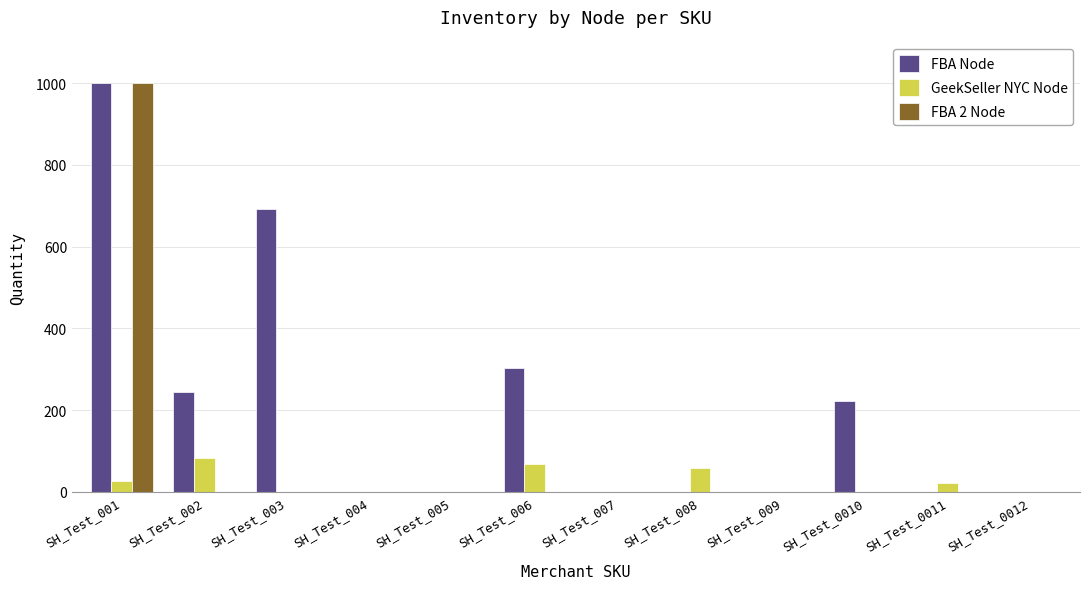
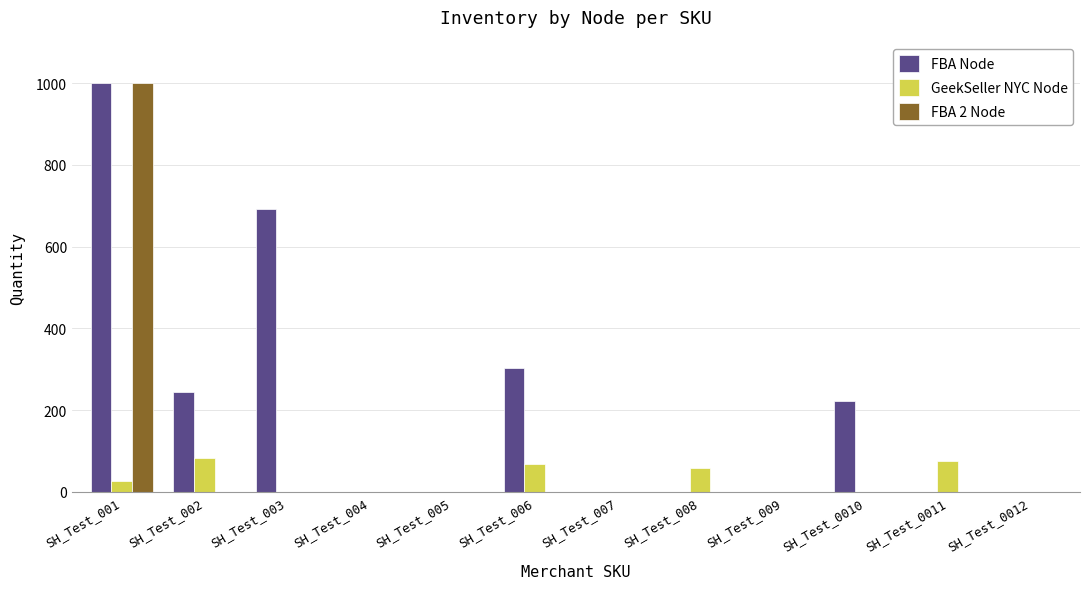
  {
    "FBA Node": {
      "SH_Test_001": 1000,
      "SH_Test_002": 250,
      "SH_Test_003": 690,
      "SH_Test_004": 0,
      "SH_Test_005": 0,
      "SH_Test_006": 300,
      "SH_Test_007": 0,
      "SH_Test_008": 0,
      "SH_Test_009": 0,
      "SH_Test_0010": 220,
      "SH_Test_0011": 0,
      "SH_Test_0012": 0
    },
    "GeekSeller NYC Node": {
      "SH_Test_001": 30,
      "SH_Test_002": 80,
      "SH_Test_003": 0,
      "SH_Test_004": 0,
      "SH_Test_005": 0,
      "SH_Test_006": 70,
      "SH_Test_007": 0,
      "SH_Test_008": 60,
      "SH_Test_009": 0,
      "SH_Test_0010": 0,
-     "SH_Test_0011": 20,
+     "SH_Test_0011": 80,
      "SH_Test_0012": 0
    },
    "FBA 2 Node": {
      "SH_Test_001": 1000,
      "SH_Test_002": 0,
      "SH_Test_003": 0,
      "SH_Test_004": 0,
      "SH_Test_005": 0,
      "SH_Test_006": 0,
      "SH_Test_007": 0,
      "SH_Test_008": 0,
      "SH_Test_009": 0,
      "SH_Test_0010": 0,
      "SH_Test_0011": 0,
      "SH_Test_0012": 0
    }
  }
